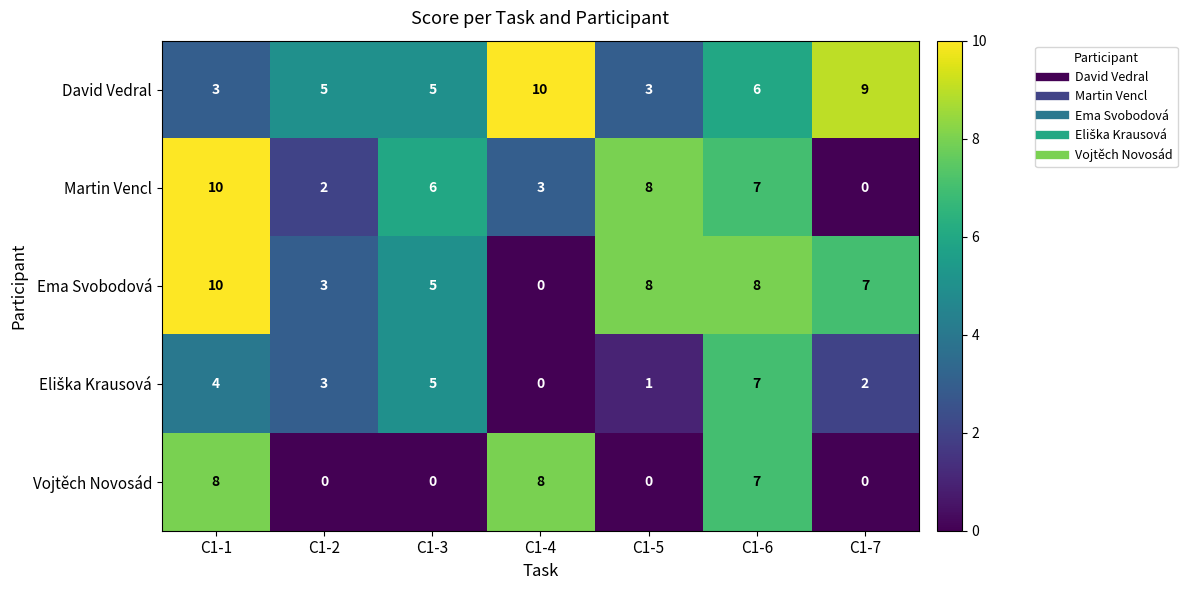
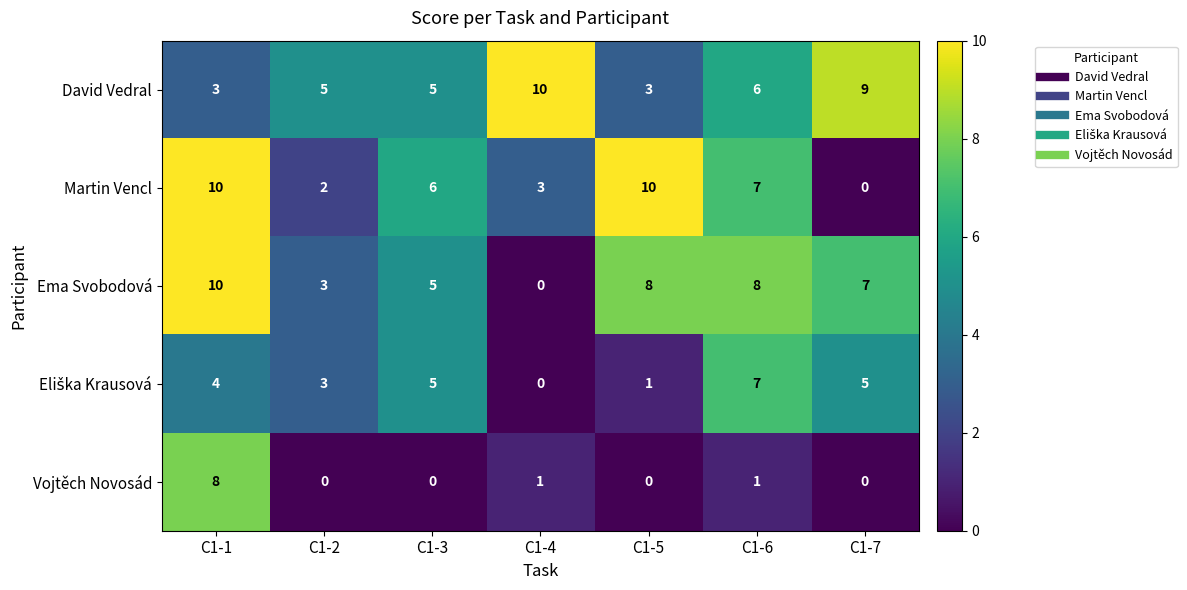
  {
    "David Vedral": {
      "C1-1": 3,
      "C1-2": 5,
      "C1-3": 5,
      "C1-4": 10,
      "C1-5": 3,
      "C1-6": 6,
      "C1-7": 9
    },
    "Martin Vencl": {
      "C1-1": 10,
      "C1-2": 2,
      "C1-3": 6,
      "C1-4": 3,
-     "C1-5": 8,
+     "C1-5": 10,
      "C1-6": 7,
      "C1-7": 0
    },
    "Ema Svobodová": {
      "C1-1": 10,
      "C1-2": 3,
      "C1-3": 5,
      "C1-4": 0,
      "C1-5": 8,
      "C1-6": 8,
      "C1-7": 7
    },
    "Eliška Krausová": {
      "C1-1": 4,
      "C1-2": 3,
      "C1-3": 5,
      "C1-4": 0,
      "C1-5": 1,
      "C1-6": 7,
-     "C1-7": 2
+     "C1-7": 5
    },
    "Vojtěch Novosád": {
      "C1-1": 8,
      "C1-2": 0,
      "C1-3": 0,
-     "C1-4": 8,
+     "C1-4": 1,
      "C1-5": 0,
-     "C1-6": 7,
+     "C1-6": 1,
      "C1-7": 0
    }
  }
